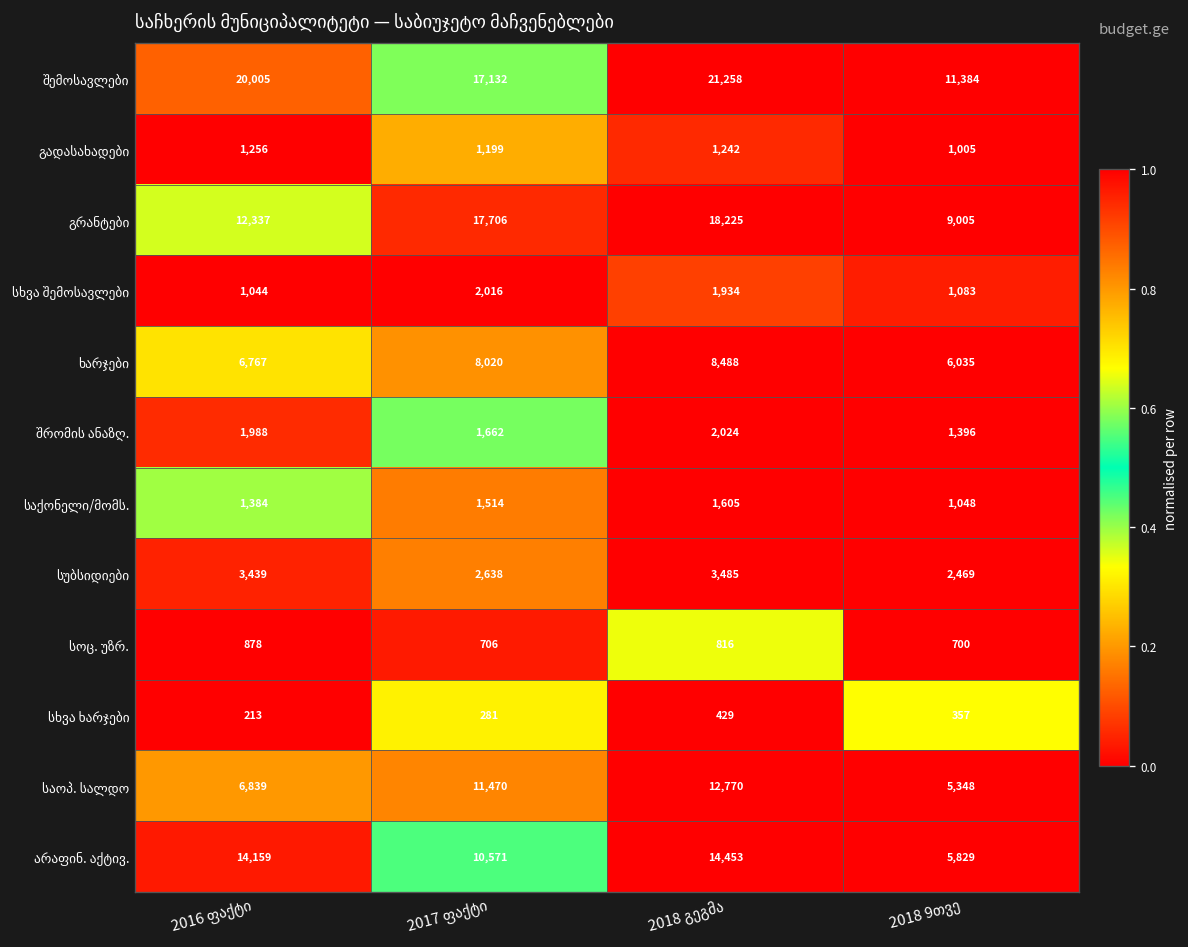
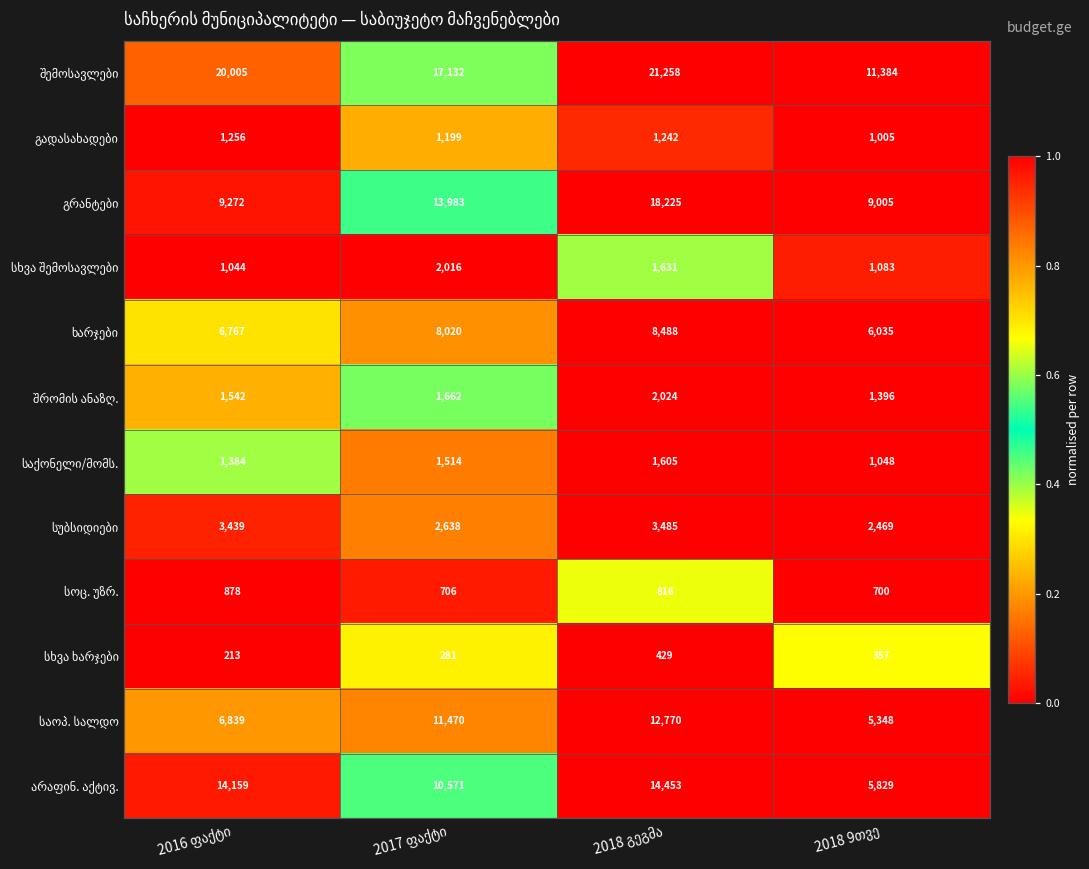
  {
    "შემოსავლები": {
      "2016 ფაქტი": "20,005",
      "2017 ფაქტი": "17,132",
      "2018 გეგმა": "21,258",
      "2018 9თვე": "11,384"
    },
    "გადასახადები": {
      "2016 ფაქტი": "1,256",
      "2017 ფაქტი": "1,199",
      "2018 გეგმა": "1,242",
      "2018 9თვე": "1,005"
    },
    "გრანტები": {
-     "2016 ფაქტი": "12,337",
-     "2017 ფაქტი": "17,706",
+     "2016 ფაქტი": "9,272",
+     "2017 ფაქტი": "13,983",
      "2018 გეგმა": "18,225",
      "2018 9თვე": "9,005"
    },
    "სხვა შემოსავლები": {
      "2016 ფაქტი": "1,044",
      "2017 ფაქტი": "2,016",
-     "2018 გეგმა": "1,934",
+     "2018 გეგმა": "1,631",
      "2018 9თვე": "1,083"
    },
    "ხარჯები": {
      "2016 ფაქტი": "6,767",
      "2017 ფაქტი": "8,020",
      "2018 გეგმა": "8,488",
      "2018 9თვე": "6,035"
    },
    "შრომის ანაზღ.": {
-     "2016 ფაქტი": "1,988",
+     "2016 ფაქტი": "1,542",
      "2017 ფაქტი": "1,662",
      "2018 გეგმა": "2,024",
      "2018 9თვე": "1,396"
    },
    "საქონელი/მომს.": {
      "2016 ფაქტი": "1,384",
      "2017 ფაქტი": "1,514",
      "2018 გეგმა": "1,605",
      "2018 9თვე": "1,048"
    },
    "სუბსიდიები": {
      "2016 ფაქტი": "3,439",
      "2017 ფაქტი": "2,638",
      "2018 გეგმა": "3,485",
      "2018 9თვე": "2,469"
    },
    "სოც. უზრ.": {
      "2016 ფაქტი": "878",
      "2017 ფაქტი": "706",
      "2018 გეგმა": "816",
      "2018 9თვე": "700"
    },
    "სხვა ხარჯები": {
      "2016 ფაქტი": "213",
      "2017 ფაქტი": "281",
      "2018 გეგმა": "429",
      "2018 9თვე": "357"
    },
    "საოპ. სალდო": {
      "2016 ფაქტი": "6,839",
      "2017 ფაქტი": "11,470",
      "2018 გეგმა": "12,770",
      "2018 9თვე": "5,348"
    },
    "არაფინ. აქტივ.": {
      "2016 ფაქტი": "14,159",
      "2017 ფაქტი": "10,571",
      "2018 გეგმა": "14,453",
      "2018 9თვე": "5,829"
    }
  }
